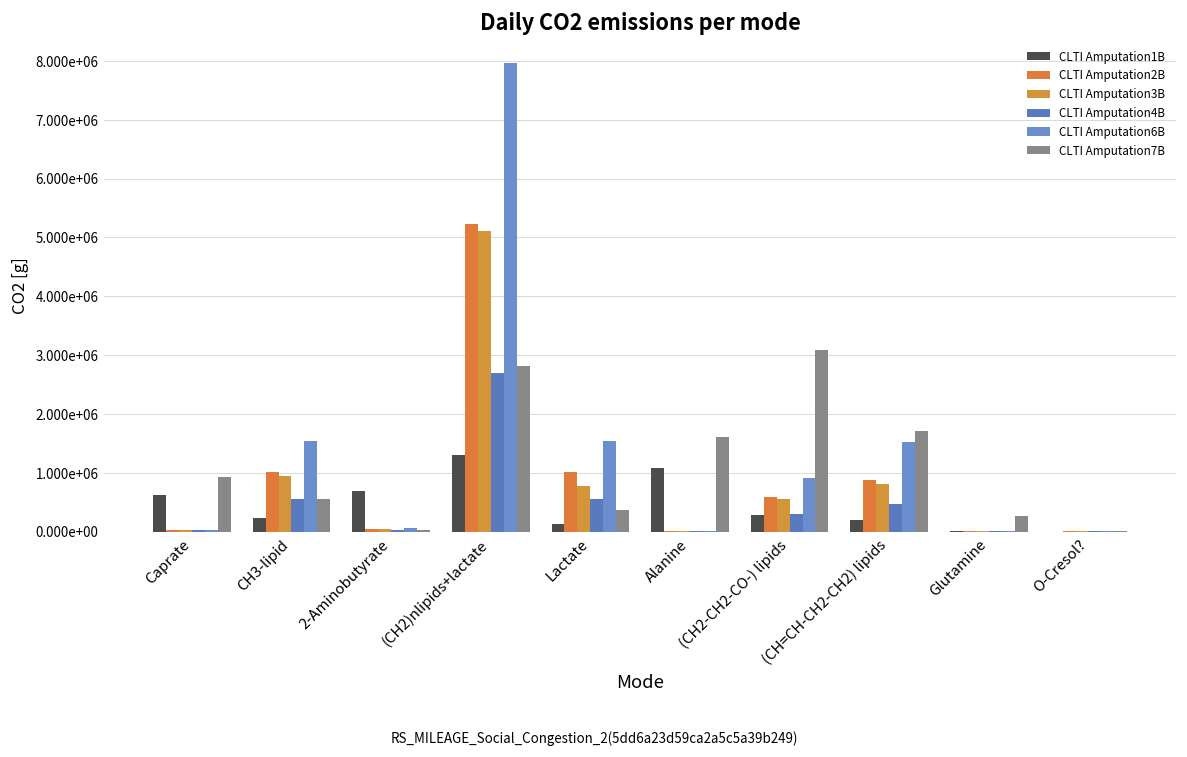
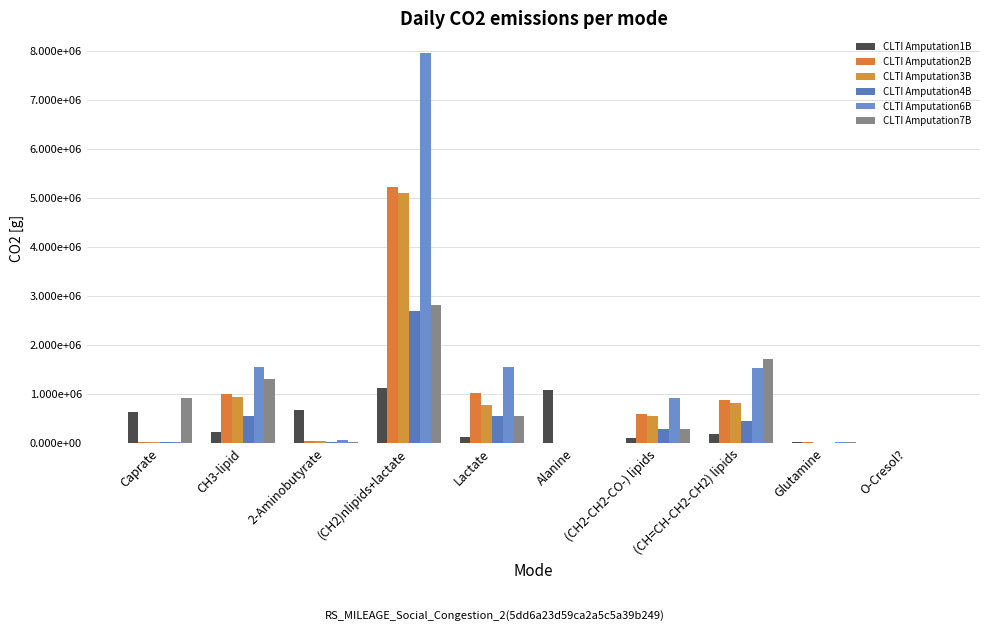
  {
    "CLTI Amputation1B": {
      "Caprate": 600000,
      "CH3-lipid": 200000,
      "2-Aminobutyrate": 700000,
-     "(CH2)nlipids+lactate": 1300000,
+     "(CH2)nlipids+lactate": 1100000,
      "Lactate": 100000,
      "Alanine": 1100000,
-     "(CH2-CH2-CO-) lipids": 300000,
+     "(CH2-CH2-CO-) lipids": 100000,
      "(CH=CH-CH2-CH2) lipids": 200000
    },
    "CLTI Amputation7B": {
      "Caprate": 900000,
-     "CH3-lipid": 500000,
+     "CH3-lipid": 1300000,
      "(CH2)nlipids+lactate": 2800000,
-     "Lactate": 400000,
-     "Alanine": 1600000,
-     "(CH2-CH2-CO-) lipids": 3100000,
+     "Lactate": 600000,
+     "Alanine": 0,
+     "(CH2-CH2-CO-) lipids": 300000,
      "(CH=CH-CH2-CH2) lipids": 1700000,
-     "Glutamine": 300000
+     "Glutamine": 0
    }
  }
